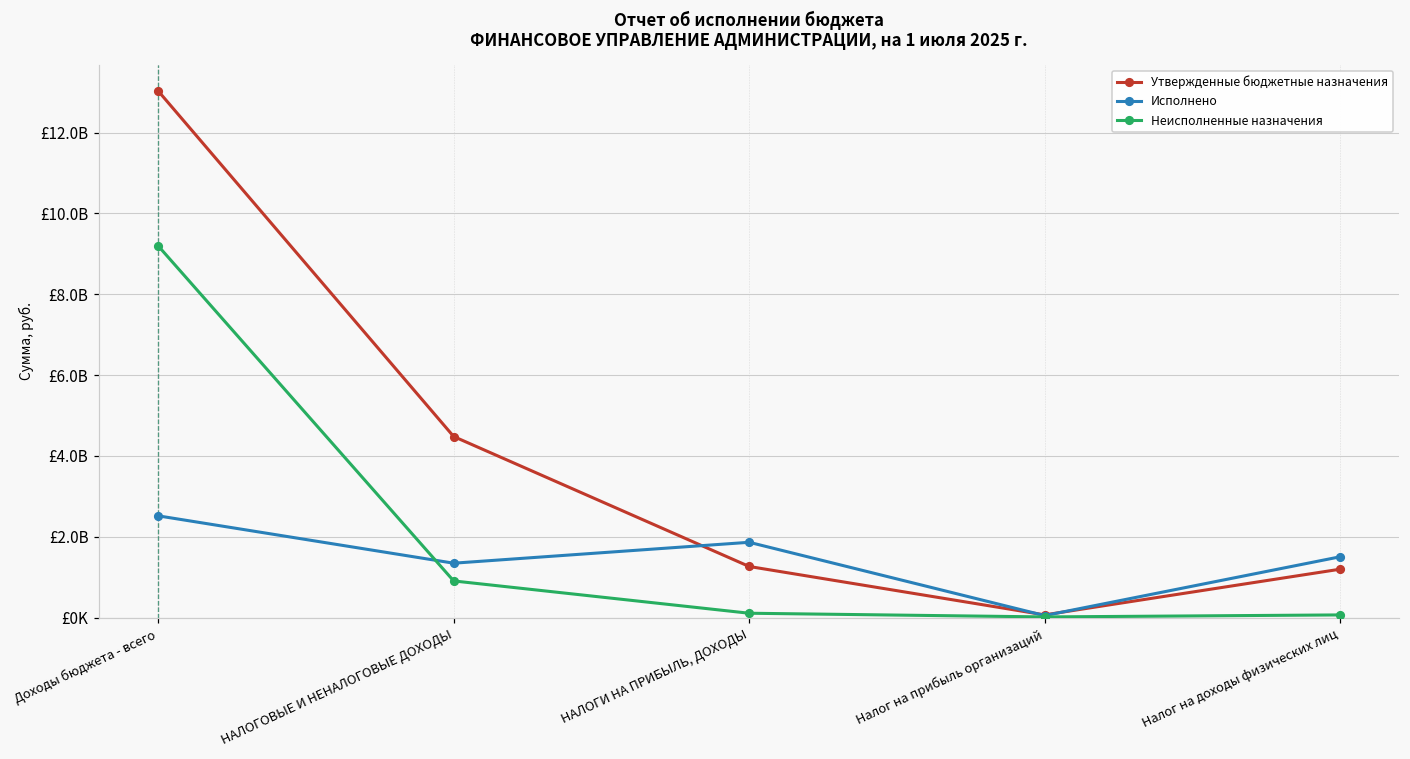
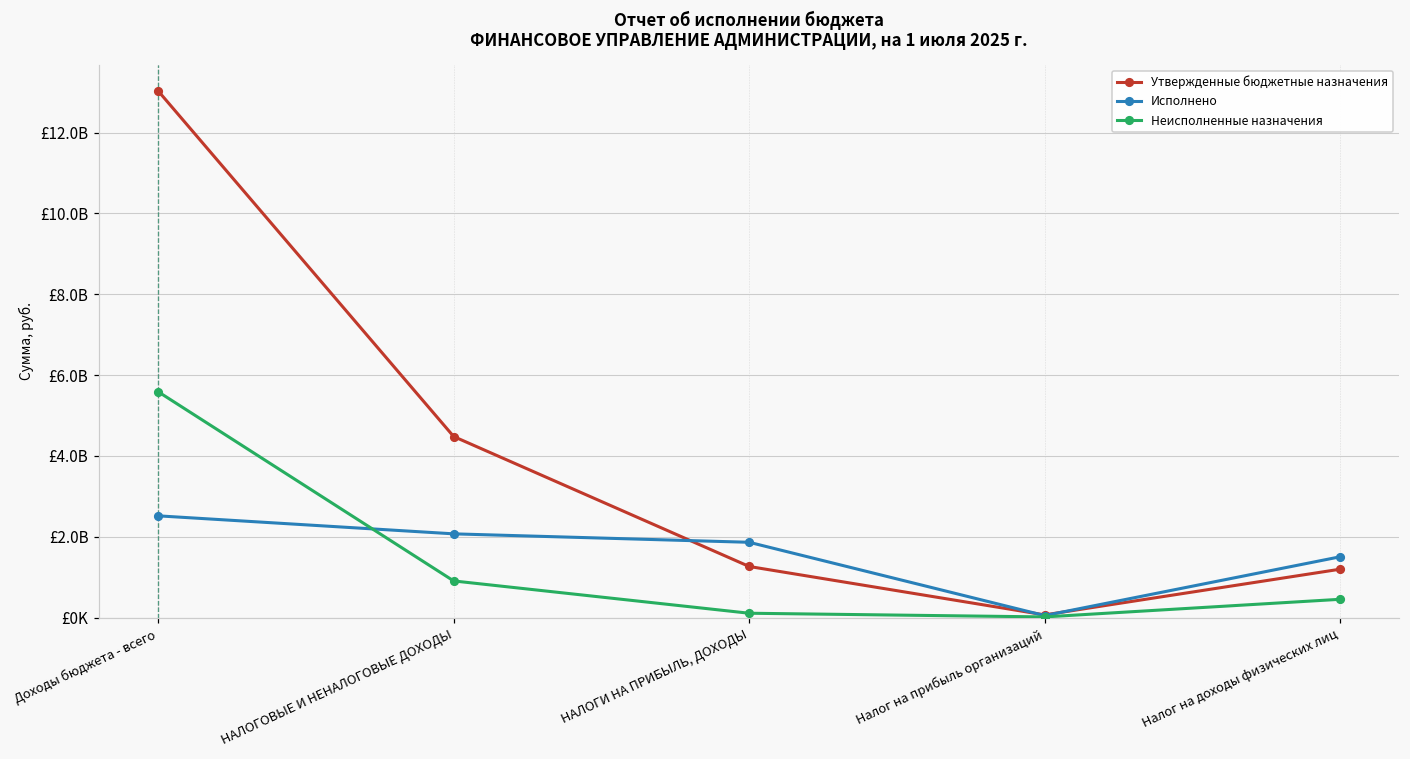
  {
    "Утвержденные бюджетные назначения": {
      "Доходы бюджета - всего": "£13000000000",
      "НАЛОГОВЫЕ И НЕНАЛОГОВЫЕ ДОХОДЫ": "£4500000000",
      "НАЛОГИ НА ПРИБЫЛЬ, ДОХОДЫ": "£1300000000",
      "Налог на доходы физических лиц": "£1200000000"
    },
    "Исполнено": {
      "Доходы бюджета - всего": "£2500000000",
-     "НАЛОГОВЫЕ И НЕНАЛОГОВЫЕ ДОХОДЫ": "£1300000000",
+     "НАЛОГОВЫЕ И НЕНАЛОГОВЫЕ ДОХОДЫ": "£2100000000",
      "НАЛОГИ НА ПРИБЫЛЬ, ДОХОДЫ": "£1900000000",
      "Налог на доходы физических лиц": "£1500000000"
    },
    "Неисполненные назначения": {
-     "Доходы бюджета - всего": "£9200000000",
+     "Доходы бюджета - всего": "£5600000000",
      "НАЛОГОВЫЕ И НЕНАЛОГОВЫЕ ДОХОДЫ": "£900000000",
      "НАЛОГИ НА ПРИБЫЛЬ, ДОХОДЫ": "£100000000",
-     "Налог на доходы физических лиц": "£100000000"
+     "Налог на доходы физических лиц": "£500000000"
    }
  }
